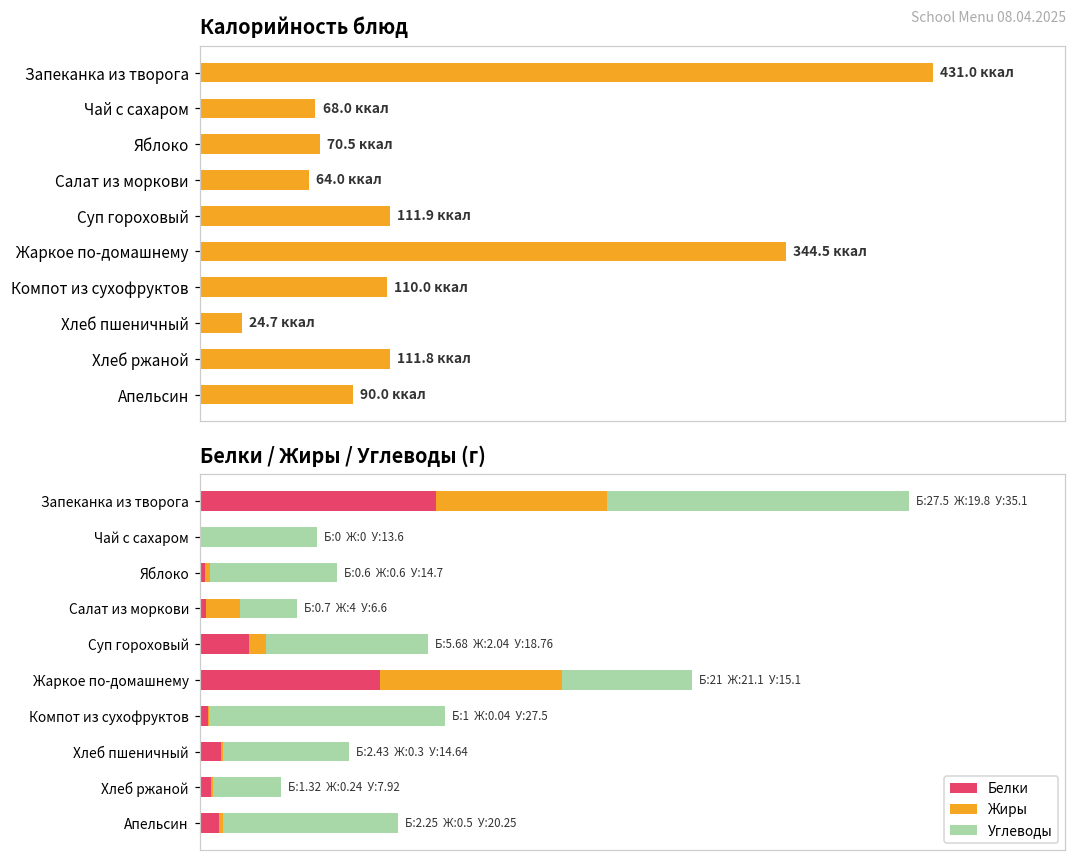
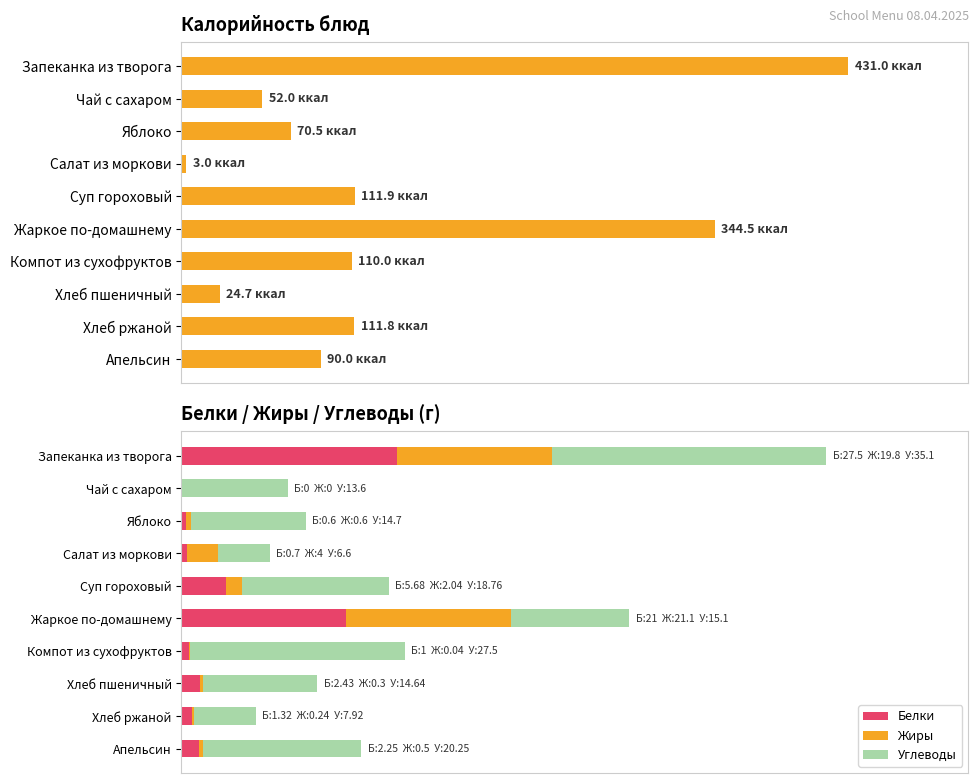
  {
    "Калорийность блюд": {
      "Запеканка из творога": 431.0,
-     "Чай с сахаром": 68.0,
+     "Чай с сахаром": 52.0,
      "Яблоко": 70.5,
-     "Салат из моркови": 64.0,
+     "Салат из моркови": 3.0,
      "Суп гороховый": 111.9,
      "Жаркое по-домашнему": 344.5,
      "Компот из сухофруктов": 110.0,
      "Хлеб пшеничный": 24.7,
      "Хлеб ржаной": 111.8,
      "Апельсин": 90.0
    },
    "Белки / Жиры / Углеводы (г)": {
      "Углеводы": {
        "Запеканка из творога": 35.1,
        "Чай с сахаром": 13.6,
        "Яблоко": 14.7,
        "Салат из моркови": 6.6,
        "Суп гороховый": 18.76,
        "Жаркое по-домашнему": 15.1,
        "Компот из сухофруктов": 27.5,
        "Хлеб пшеничный": 14.64,
        "Хлеб ржаной": 7.92,
        "Апельсин": 20.25
      }
    }
  }
